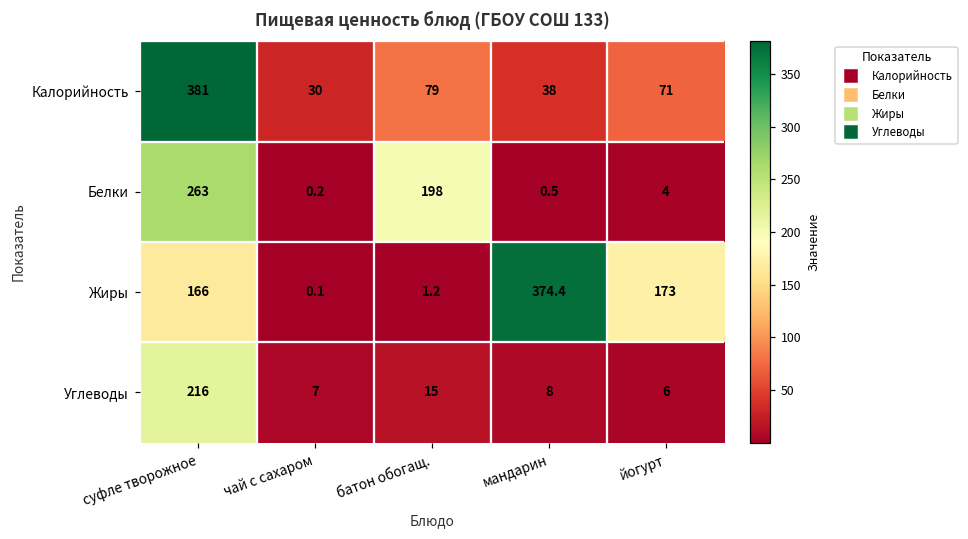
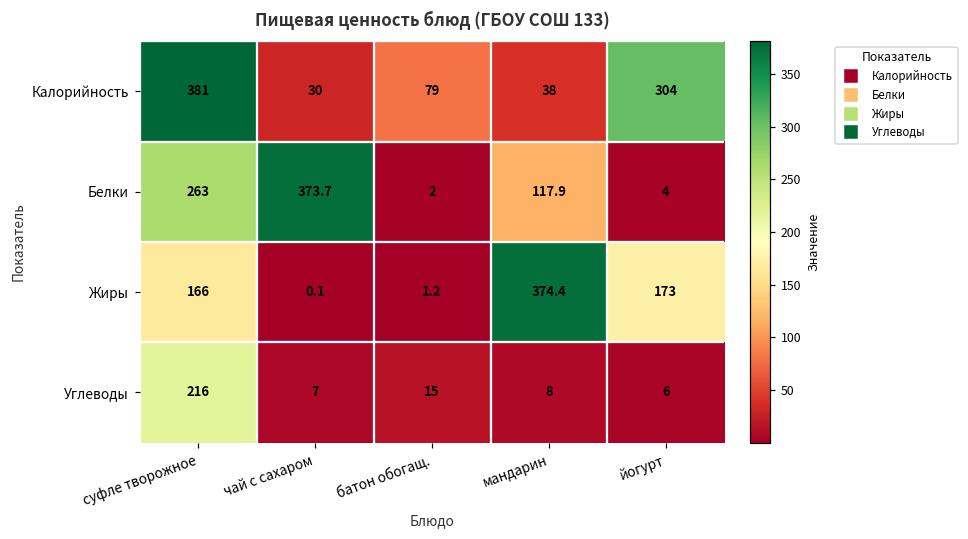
  {
    "Калорийность": {
      "суфле творожное": 381,
      "чай с сахаром": 30,
      "батон обогащ.": 79,
      "мандарин": 38,
-     "йогурт": 71
+     "йогурт": 304
    },
    "Белки": {
      "суфле творожное": 263,
-     "чай с сахаром": 0.2,
-     "батон обогащ.": 198,
-     "мандарин": 0.5,
+     "чай с сахаром": 373.7,
+     "батон обогащ.": 2,
+     "мандарин": 117.9,
      "йогурт": 4
    },
    "Жиры": {
      "суфле творожное": 166,
      "чай с сахаром": 0.1,
      "батон обогащ.": 1.2,
      "мандарин": 374.4,
      "йогурт": 173
    },
    "Углеводы": {
      "суфле творожное": 216,
      "чай с сахаром": 7,
      "батон обогащ.": 15,
      "мандарин": 8,
      "йогурт": 6
    }
  }
